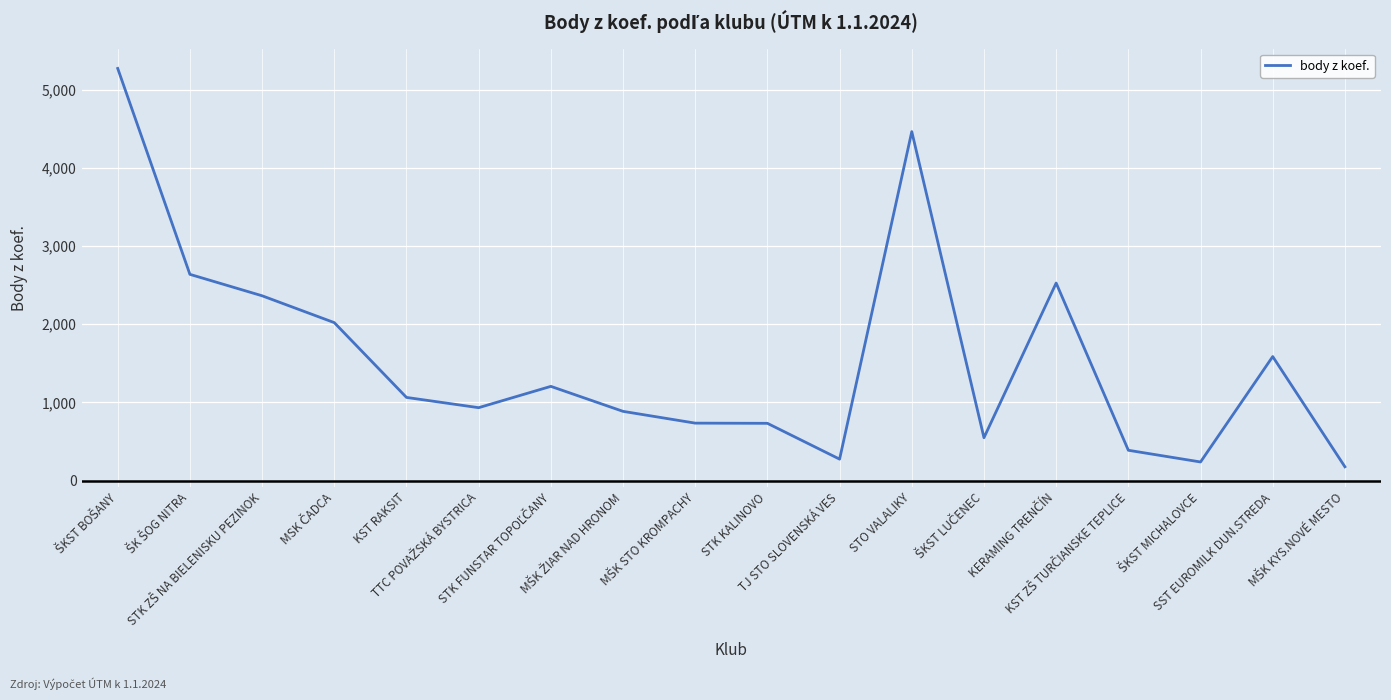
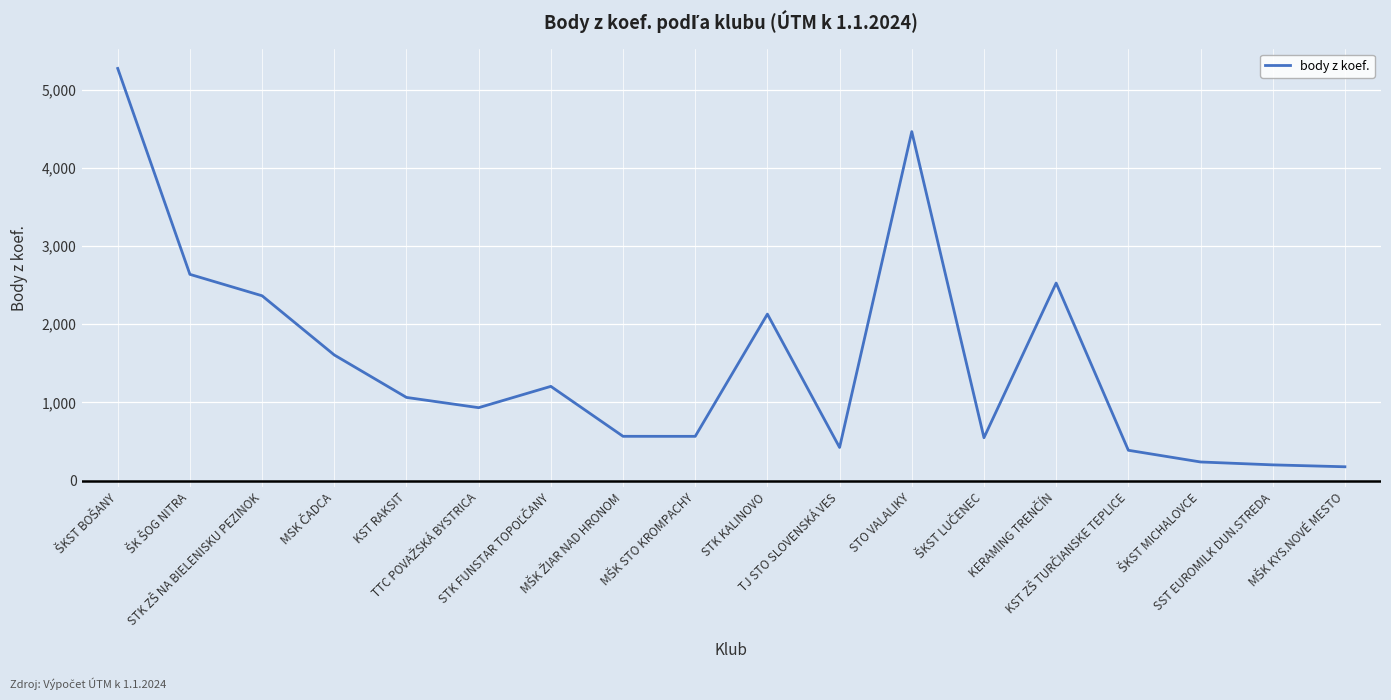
  {
    "ŠKST BOŠANY": "5,300",
    "ŠK ŠOG NITRA": "2,600",
    "STK ZŠ NA BIELENISKU PEZINOK": "2,400",
-   "MSK ČADCA": "2,000",
+   "MSK ČADCA": "1,600",
    "KST RAKSIT": "1,100",
    "TTC POVAŽSKÁ BYSTRICA": "900",
    "STK FUNSTAR TOPOĽČANY": "1,200",
-   "MŠK ŽIAR NAD HRONOM": "900",
-   "MŠK STO KROMPACHY": "700",
-   "STK KALINOVO": "700",
-   "TJ STO SLOVENSKÁ VES": "300",
+   "MŠK ŽIAR NAD HRONOM": "600",
+   "MŠK STO KROMPACHY": "600",
+   "STK KALINOVO": "2,100",
+   "TJ STO SLOVENSKÁ VES": "400",
    "STO VALALIKY": "4,500",
    "ŠKST LUČENEC": "600",
    "KERAMING TRENČÍN": "2,500",
    "KST ZŠ TURČIANSKE TEPLICE": "400",
    "ŠKST MICHALOVCE": "200",
-   "SST EUROMILK DUN.STREDA": "1,600",
+   "SST EUROMILK DUN.STREDA": "200",
    "MŠK KYS.NOVÉ MESTO": "200"
  }
